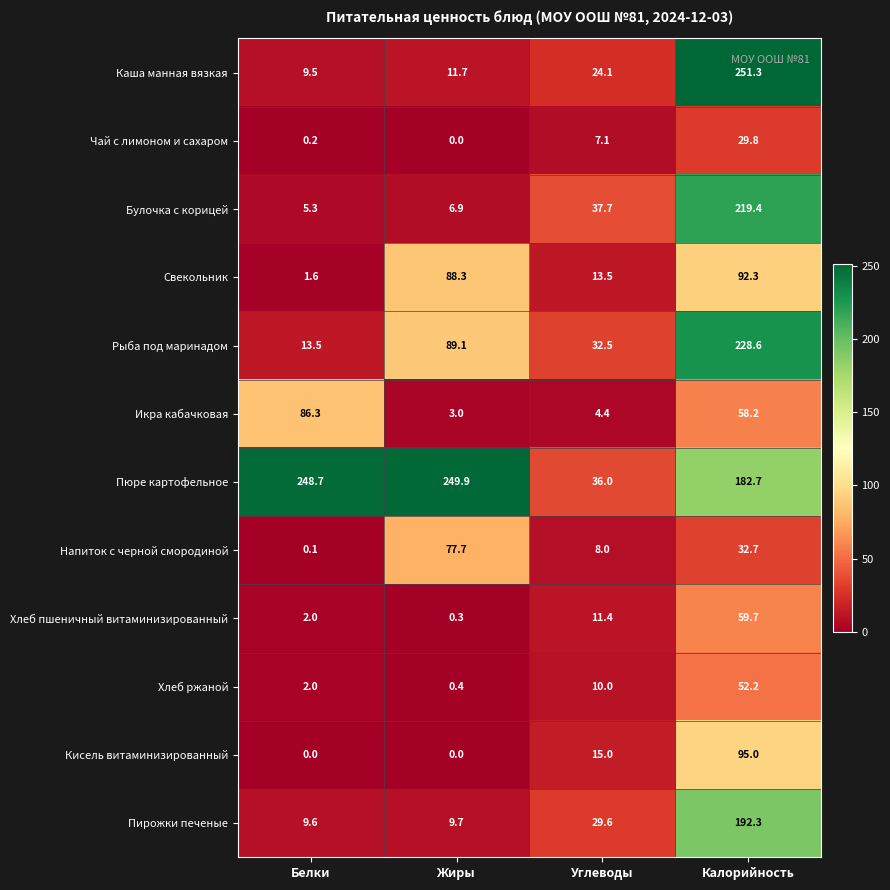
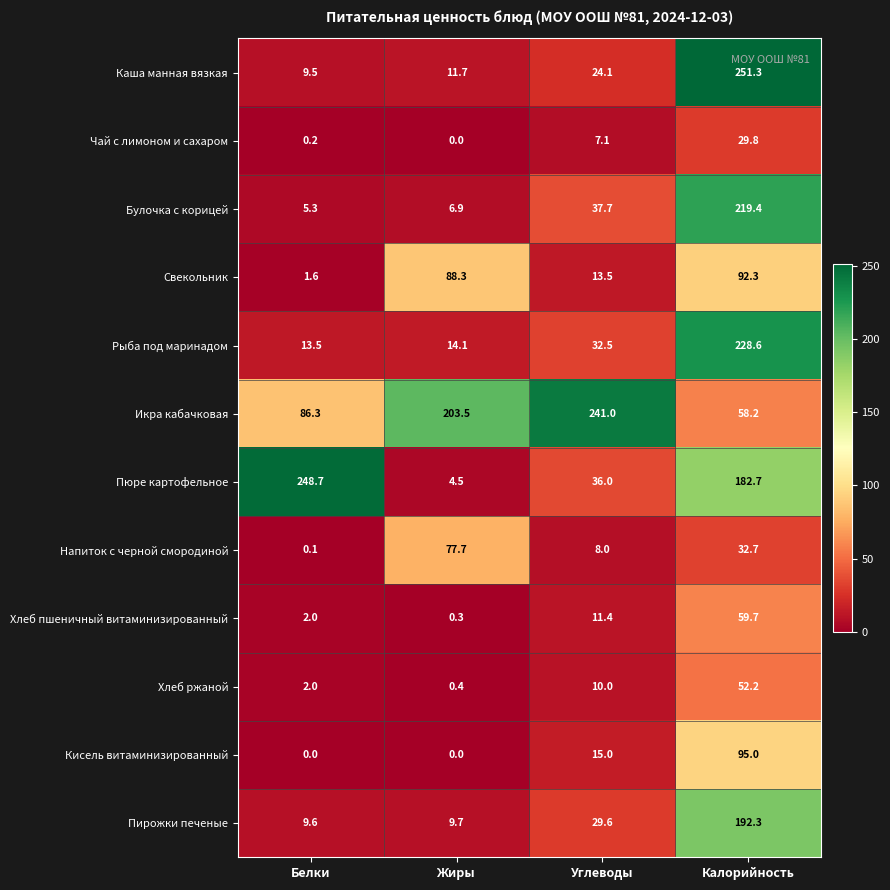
  {
    "Каша манная вязкая": {
      "Белки": 9.5,
      "Жиры": 11.7,
      "Углеводы": 24.1
    },
    "Чай с лимоном и сахаром": {
      "Белки": 0.2,
      "Жиры": 0.0,
      "Углеводы": 7.1,
      "Калорийность": 29.8
    },
    "Булочка с корицей": {
      "Белки": 5.3,
      "Жиры": 6.9,
      "Углеводы": 37.7,
      "Калорийность": 219.4
    },
    "Свекольник": {
      "Белки": 1.6,
      "Жиры": 88.3,
      "Углеводы": 13.5,
      "Калорийность": 92.3
    },
    "Рыба под маринадом": {
      "Белки": 13.5,
-     "Жиры": 89.1,
+     "Жиры": 14.1,
      "Углеводы": 32.5,
      "Калорийность": 228.6
    },
    "Икра кабачковая": {
      "Белки": 86.3,
-     "Жиры": 3.0,
-     "Углеводы": 4.4,
+     "Жиры": 203.5,
+     "Углеводы": 241.0,
      "Калорийность": 58.2
    },
    "Пюре картофельное": {
      "Белки": 248.7,
-     "Жиры": 249.9,
+     "Жиры": 4.5,
      "Углеводы": 36.0,
      "Калорийность": 182.7
    },
    "Напиток с черной смородиной": {
      "Белки": 0.1,
      "Жиры": 77.7,
      "Углеводы": 8.0,
      "Калорийность": 32.7
    },
    "Хлеб пшеничный витаминизированный": {
      "Белки": 2.0,
      "Жиры": 0.3,
      "Углеводы": 11.4,
      "Калорийность": 59.7
    },
    "Хлеб ржаной": {
      "Белки": 2.0,
      "Жиры": 0.4,
      "Углеводы": 10.0,
      "Калорийность": 52.2
    },
    "Кисель витаминизированный": {
      "Белки": 0.0,
      "Жиры": 0.0,
      "Углеводы": 15.0,
      "Калорийность": 95.0
    },
    "Пирожки печеные": {
      "Белки": 9.6,
      "Жиры": 9.7,
      "Углеводы": 29.6,
      "Калорийность": 192.3
    }
  }
